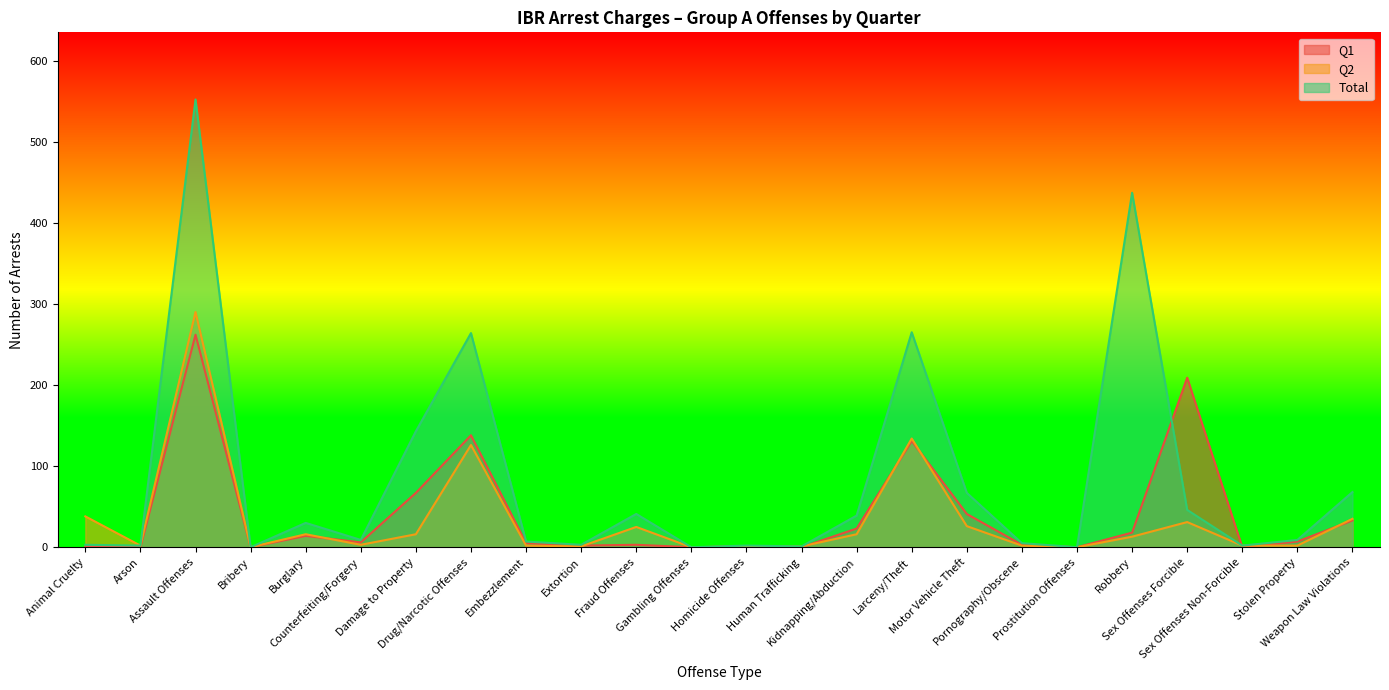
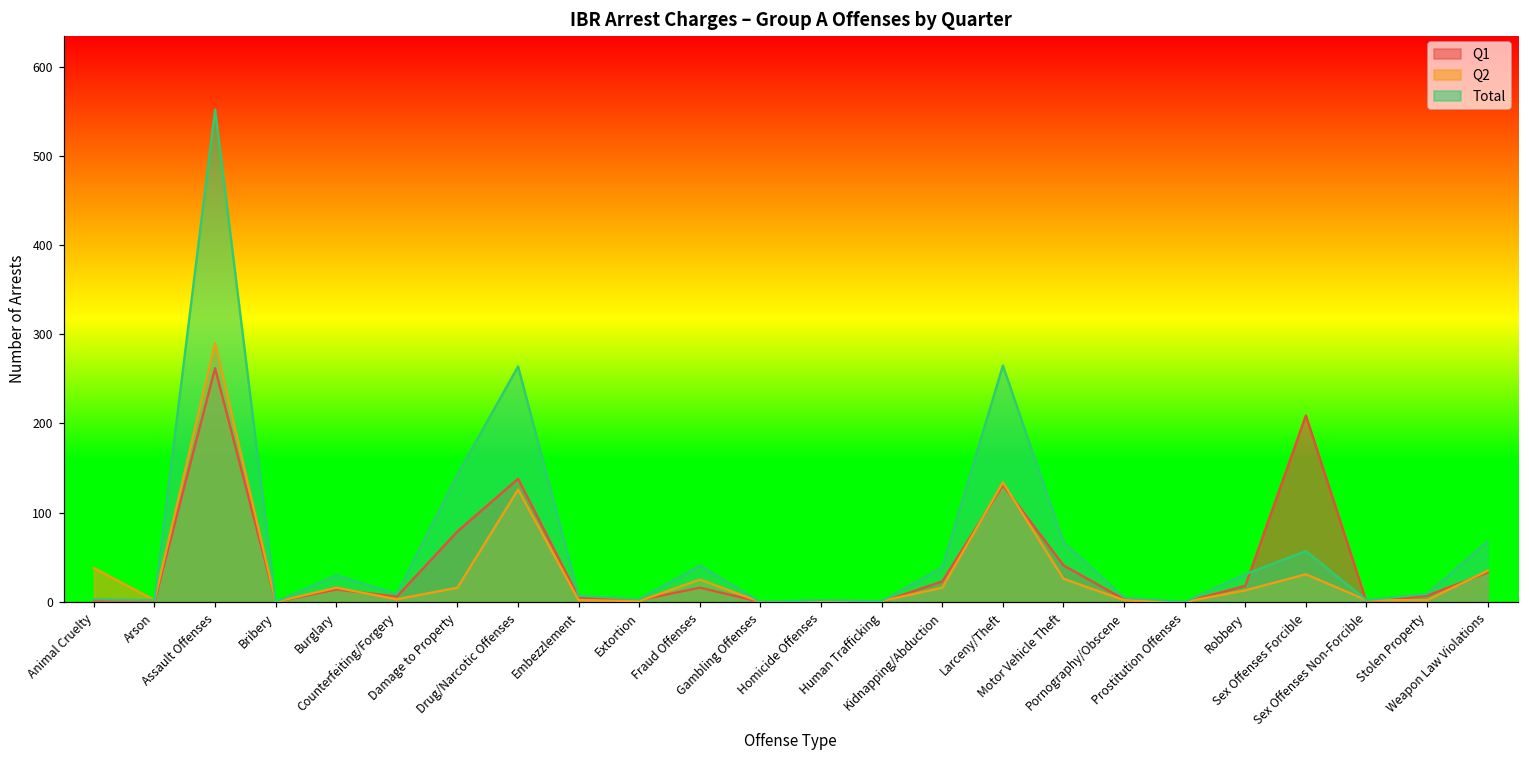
  {
    "Q1": {
      "Assault Offenses": 260,
-     "Damage to Property": 70,
+     "Damage to Property": 80,
      "Drug/Narcotic Offenses": 140,
-     "Fraud Offenses": 0,
+     "Fraud Offenses": 20,
      "Kidnapping/Abduction": 20,
      "Motor Vehicle Theft": 40,
      "Robbery": 20,
      "Sex Offenses Forcible": 210
    },
    "Q2": {
      "Animal Cruelty": 40,
      "Assault Offenses": 290,
      "Damage to Property": 20,
      "Drug/Narcotic Offenses": 130,
      "Fraud Offenses": 30,
      "Kidnapping/Abduction": 20,
      "Motor Vehicle Theft": 30,
      "Robbery": 10,
      "Sex Offenses Forcible": 30,
      "Stolen Property": 0
    },
    "Total": {
      "Assault Offenses": 550,
      "Burglary": 30,
      "Damage to Property": 140,
      "Drug/Narcotic Offenses": 260,
      "Fraud Offenses": 40,
      "Kidnapping/Abduction": 40,
      "Larceny/Theft": 270,
      "Motor Vehicle Theft": 70,
-     "Robbery": 440,
-     "Sex Offenses Forcible": 50,
+     "Robbery": 30,
+     "Sex Offenses Forcible": 60,
      "Weapon Law Violations": 70
    }
  }
